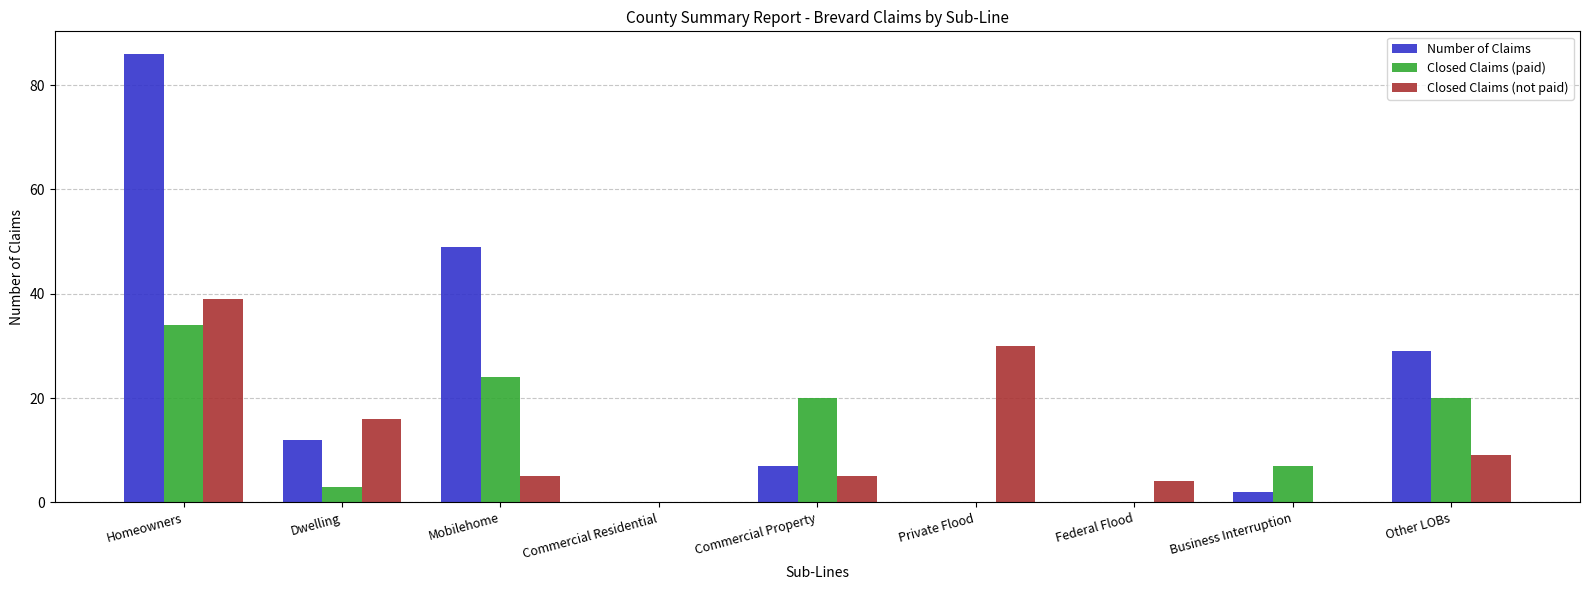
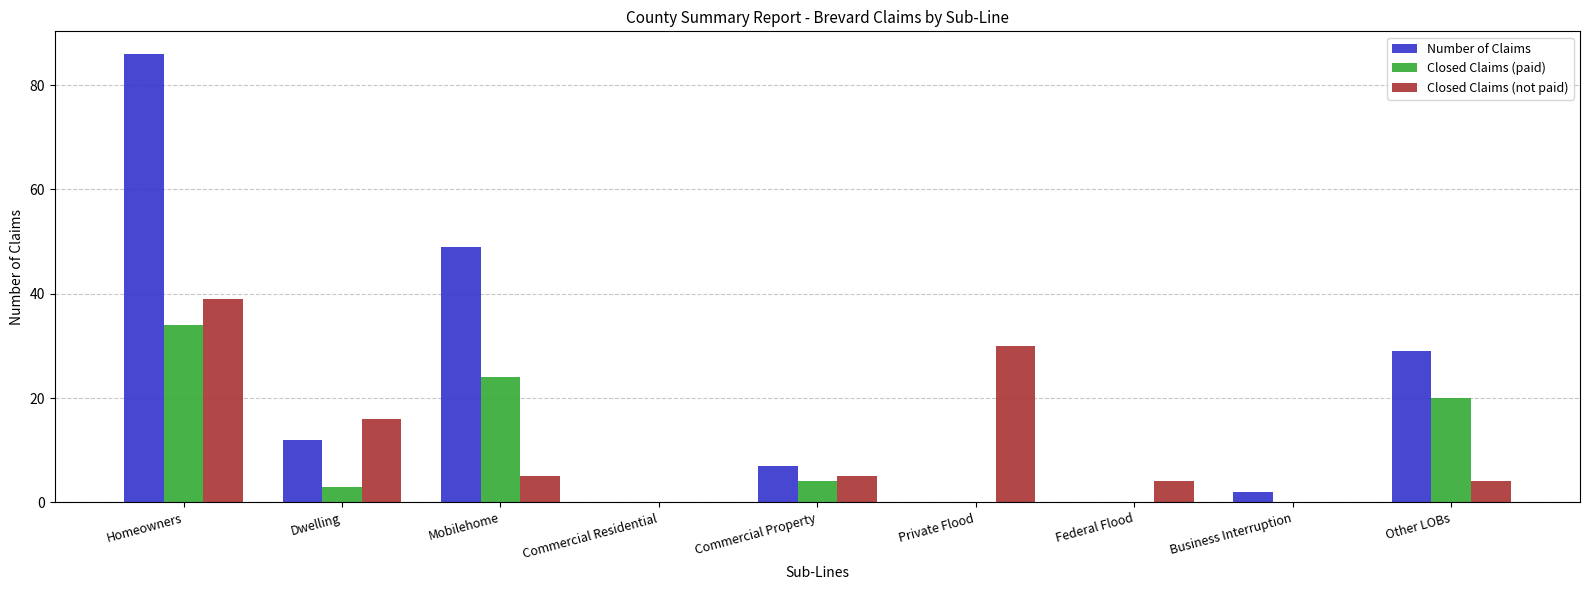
  {
    "Number of Claims": {
      "Homeowners": 86,
      "Dwelling": 12,
      "Mobilehome": 49,
      "Commercial Residential": 0,
      "Commercial Property": 7,
      "Private Flood": 0,
      "Federal Flood": 0,
      "Business Interruption": 2,
      "Other LOBs": 29
    },
    "Closed Claims (paid)": {
      "Homeowners": 34,
      "Dwelling": 3,
      "Mobilehome": 24,
      "Commercial Residential": 0,
-     "Commercial Property": 20,
+     "Commercial Property": 4,
      "Private Flood": 0,
      "Federal Flood": 0,
-     "Business Interruption": 7,
+     "Business Interruption": 0,
      "Other LOBs": 20
    },
    "Closed Claims (not paid)": {
      "Homeowners": 39,
      "Dwelling": 16,
      "Mobilehome": 5,
      "Commercial Residential": 0,
      "Commercial Property": 5,
      "Private Flood": 30,
      "Federal Flood": 4,
      "Business Interruption": 0,
-     "Other LOBs": 9
+     "Other LOBs": 4
    }
  }
